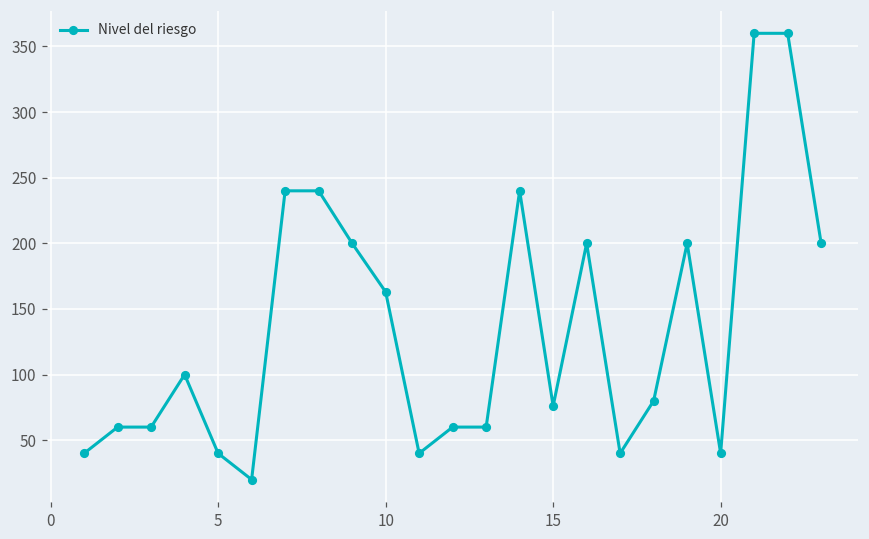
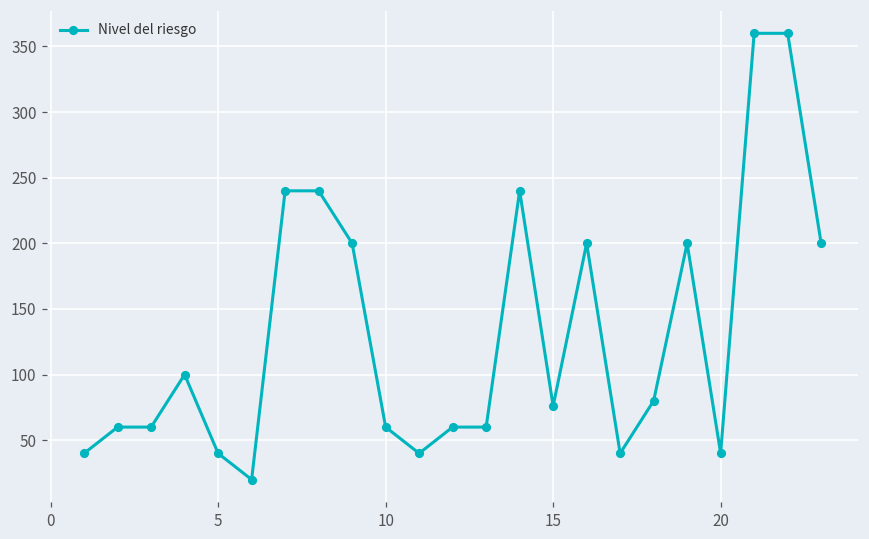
  {
    "5": 40,
-   "10": 163,
+   "10": 60,
    "15": 76,
    "20": 40
  }
